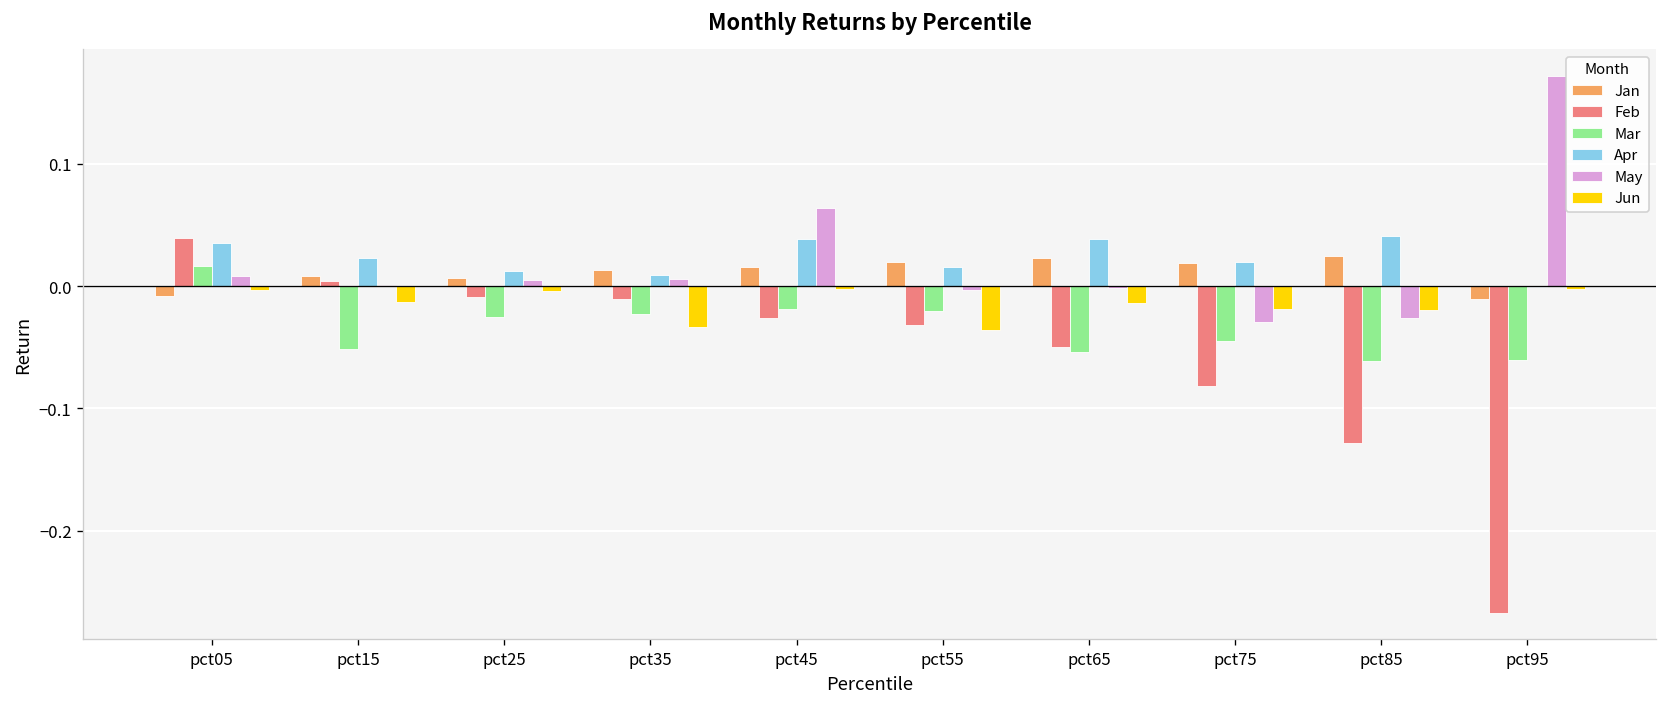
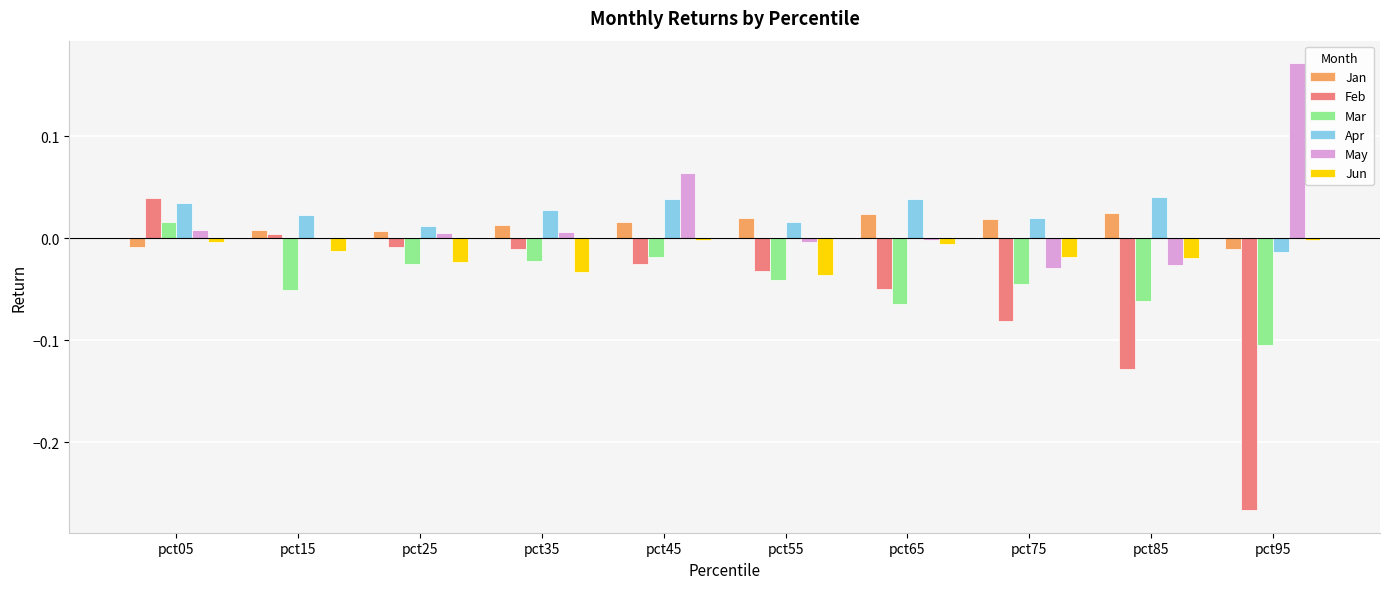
  {
    "Mar": {
      "pct05": 0.016,
      "pct15": -0.051,
      "pct25": -0.025,
      "pct35": -0.023,
      "pct45": -0.019,
-     "pct55": -0.021,
-     "pct65": -0.054,
+     "pct55": -0.041,
+     "pct65": -0.064,
      "pct75": -0.045,
      "pct85": -0.062,
-     "pct95": -0.061
+     "pct95": -0.105
    },
    "Apr": {
      "pct05": 0.035,
      "pct15": 0.023,
      "pct25": 0.013,
-     "pct35": 0.009,
+     "pct35": 0.028,
      "pct45": 0.039,
      "pct55": 0.016,
      "pct65": 0.039,
      "pct75": 0.020,
      "pct85": 0.041,
-     "pct95": 0.000
+     "pct95": -0.014
    },
    "May": {
      "pct05": 0.008,
      "pct25": 0.005,
      "pct35": 0.006,
      "pct45": 0.064,
      "pct55": -0.003,
      "pct75": -0.029,
      "pct85": -0.026,
      "pct95": 0.172
    },
    "Jun": {
      "pct05": -0.003,
      "pct15": -0.013,
-     "pct25": -0.004,
+     "pct25": -0.023,
      "pct35": -0.033,
      "pct55": -0.036,
-     "pct65": -0.014,
+     "pct65": -0.005,
      "pct75": -0.019,
      "pct85": -0.019
    }
  }
